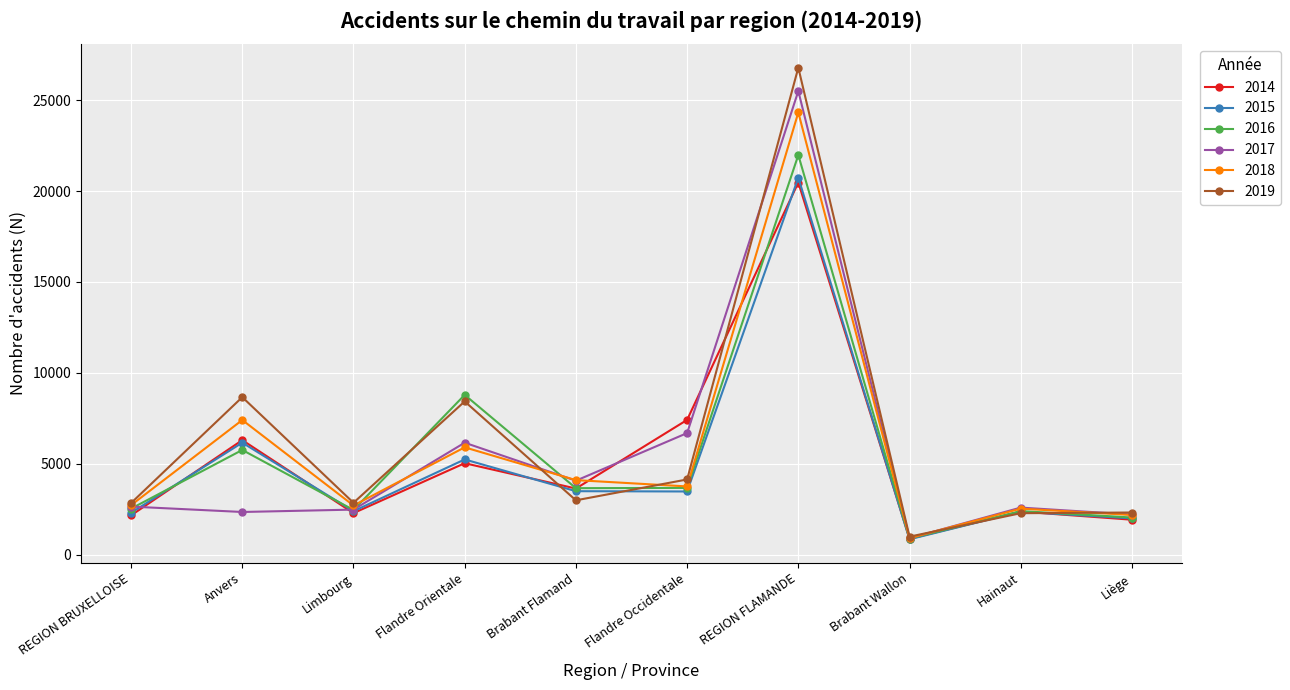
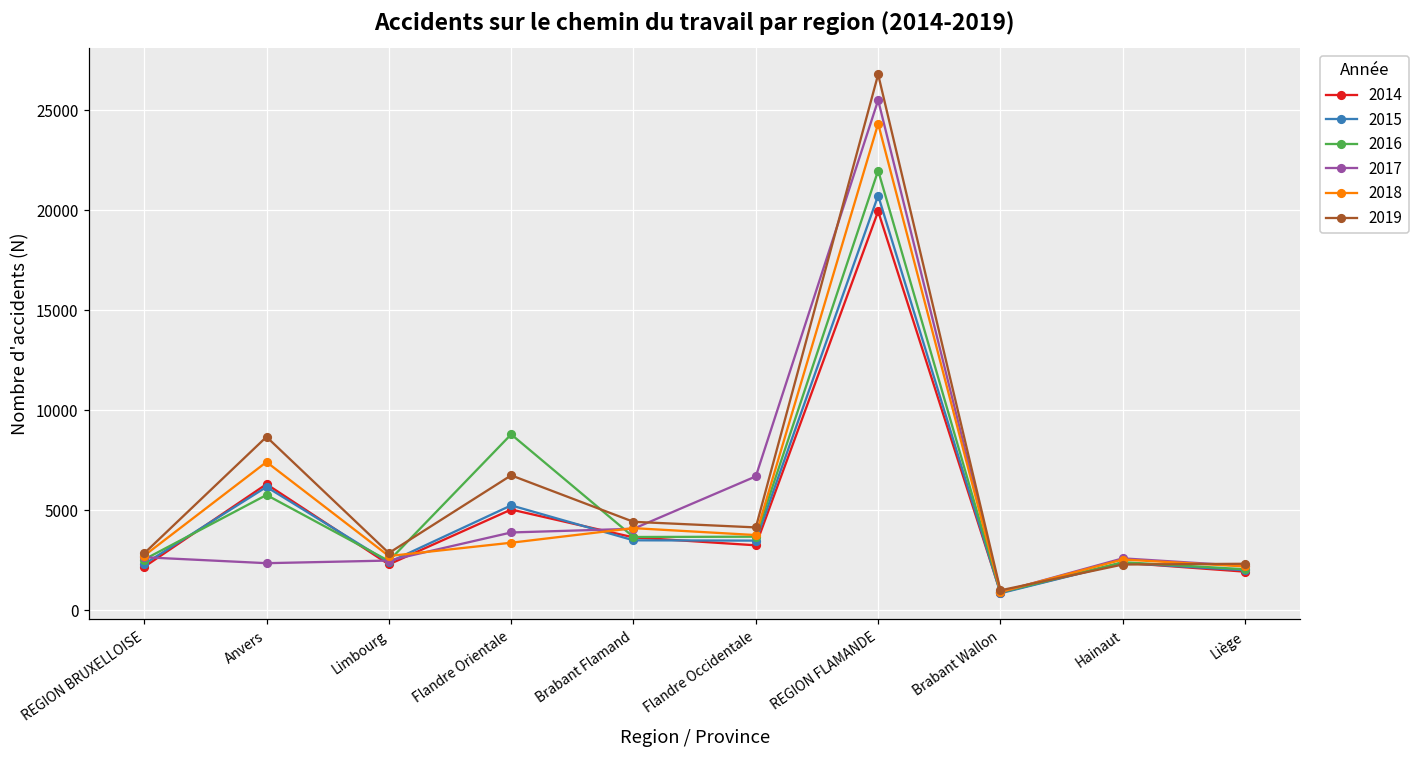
  {
    "2014": {
      "REGION BRUXELLOISE": 2200,
      "Anvers": 6300,
      "Flandre Orientale": 5000,
-     "Flandre Occidentale": 7400,
-     "REGION FLAMANDE": 20500
+     "Flandre Occidentale": 3200,
+     "REGION FLAMANDE": 19900
    },
    "2015": {
      "REGION BRUXELLOISE": 2300,
      "Anvers": 6200,
      "Flandre Orientale": 5200,
      "Brabant Flamand": 3500,
      "Flandre Occidentale": 3500,
      "REGION FLAMANDE": 20700
    },
    "2016": {
      "Anvers": 5800,
      "Flandre Orientale": 8800,
      "REGION FLAMANDE": 22000
    },
    "2017": {
      "Anvers": 2300,
-     "Flandre Orientale": 6200,
+     "Flandre Orientale": 3900,
      "Flandre Occidentale": 6700,
      "REGION FLAMANDE": 25500
    },
    "2018": {
      "Anvers": 7400,
      "Limbourg": 2700,
-     "Flandre Orientale": 5900,
+     "Flandre Orientale": 3400,
      "REGION FLAMANDE": 24300
    },
    "2019": {
      "Anvers": 8700,
      "Limbourg": 2800,
-     "Flandre Orientale": 8400,
-     "Brabant Flamand": 3000,
+     "Flandre Orientale": 6700,
+     "Brabant Flamand": 4400,
      "Flandre Occidentale": 4100,
      "REGION FLAMANDE": 26800
    }
  }
